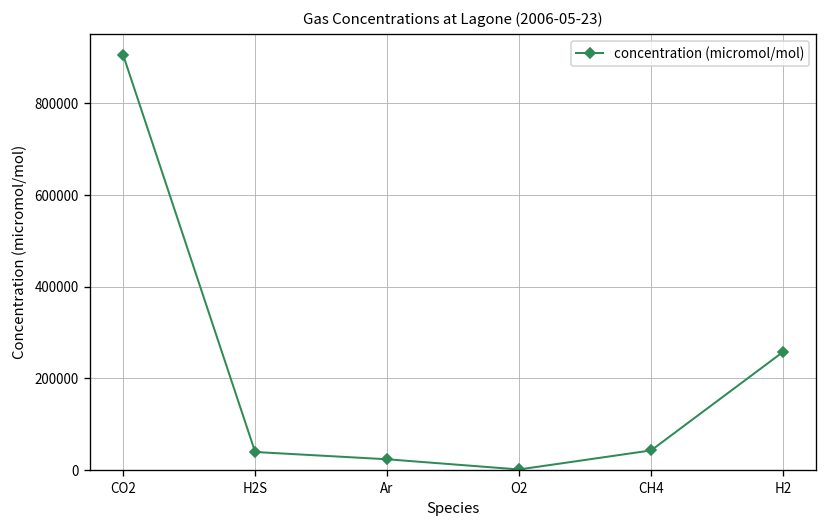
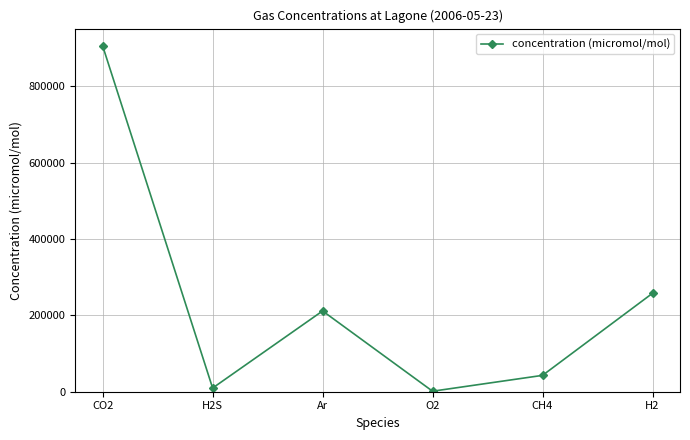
  {
    "CO2": 910000,
-   "H2S": 40000,
-   "Ar": 20000,
+   "H2S": 10000,
+   "Ar": 210000,
    "O2": 0,
    "CH4": 40000,
    "H2": 260000
  }
